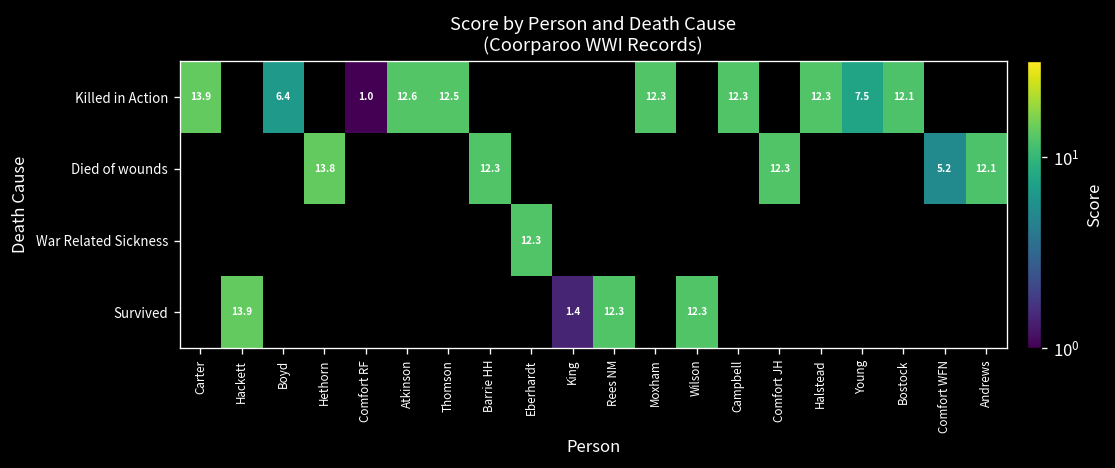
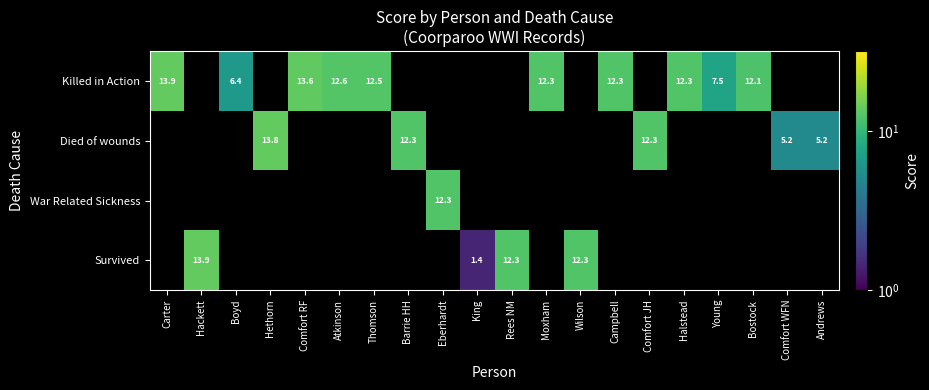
  {
    "Killed in Action": {
      "Carter": 13.9,
      "Boyd": 6.4,
-     "Comfort RF": 1.0,
+     "Comfort RF": 13.6,
      "Atkinson": 12.6,
      "Thomson": 12.5,
      "Moxham": 12.3,
      "Campbell": 12.3,
      "Halstead": 12.3,
      "Young": 7.5,
      "Bostock": 12.1
    },
    "Died of wounds": {
      "Hethorn": 13.8,
      "Barrie HH": 12.3,
      "Comfort JH": 12.3,
      "Comfort WFN": 5.2,
-     "Andrews": 12.1
+     "Andrews": 5.2
    },
    "War Related Sickness": {
      "Eberhardt": 12.3
    },
    "Survived": {
      "Hackett": 13.9,
      "King": 1.4,
      "Rees NM": 12.3,
      "Wilson": 12.3
    }
  }
